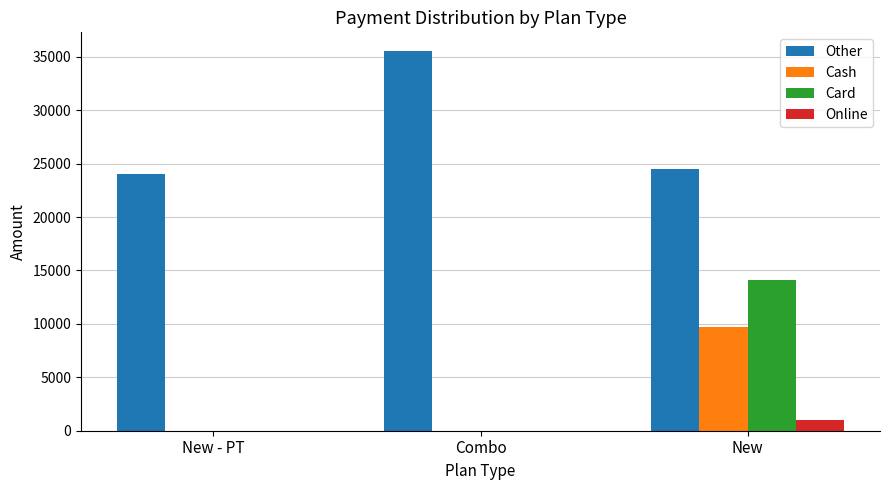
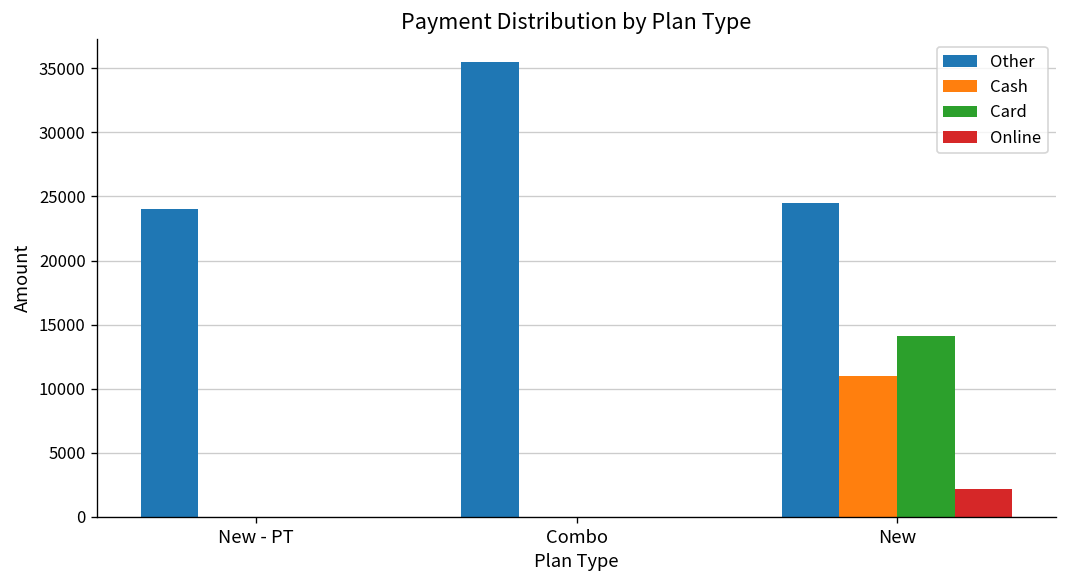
  {
    "Other": {
      "New - PT": 24000,
      "Combo": 35500,
      "New": 24500
    },
    "Cash": {
      "New - PT": 0,
      "Combo": 0,
-     "New": 9700
+     "New": 11000
    },
    "Card": {
      "New - PT": 0,
      "Combo": 0,
      "New": 14100
    },
    "Online": {
      "New - PT": 0,
      "Combo": 0,
-     "New": 1000
+     "New": 2200
    }
  }
